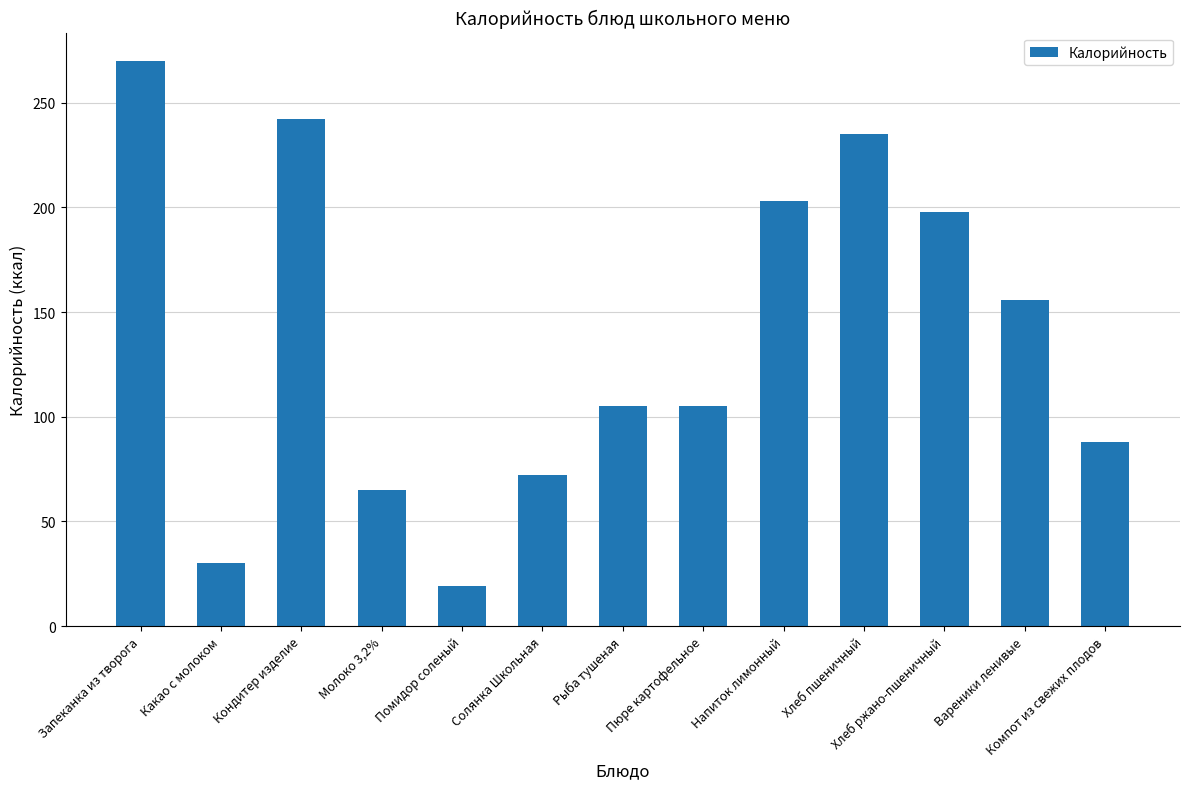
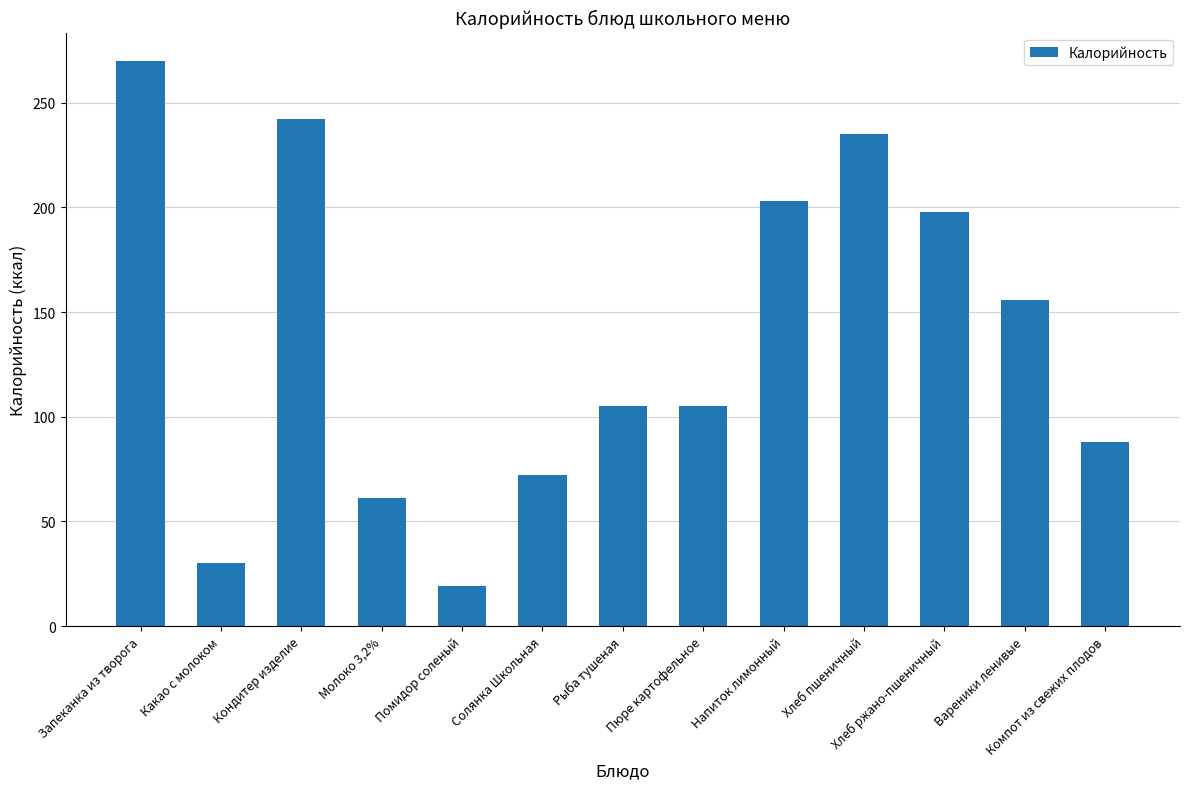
  {
    "Запеканка из творога": 270,
    "Какао с молоком": 30,
    "Кондитер изделие": 242,
-   "Молоко 3,2%": 65,
+   "Молоко 3,2%": 61,
    "Помидор соленый": 19,
    "Солянка Школьная": 72,
    "Рыба тушеная": 105,
    "Пюре картофельное": 105,
    "Напиток лимонный": 203,
    "Хлеб пшеничный": 235,
    "Хлеб ржано-пшеничный": 198,
    "Вареники ленивые": 156,
    "Компот из свежих плодов": 88
  }
